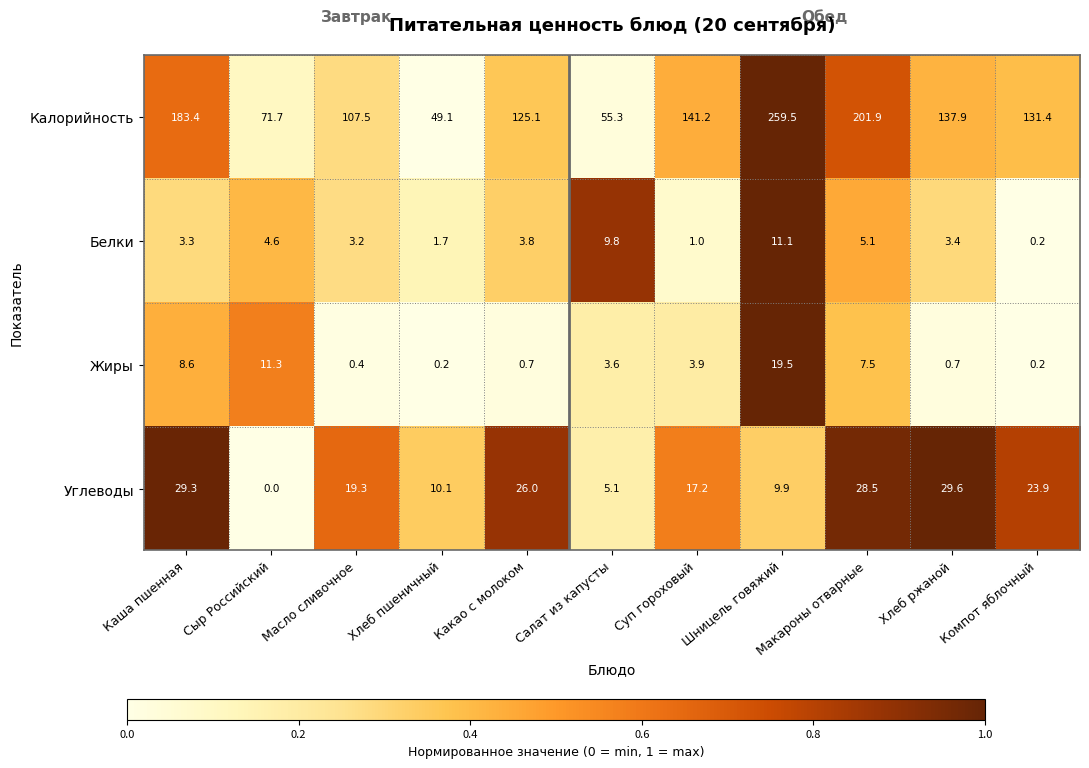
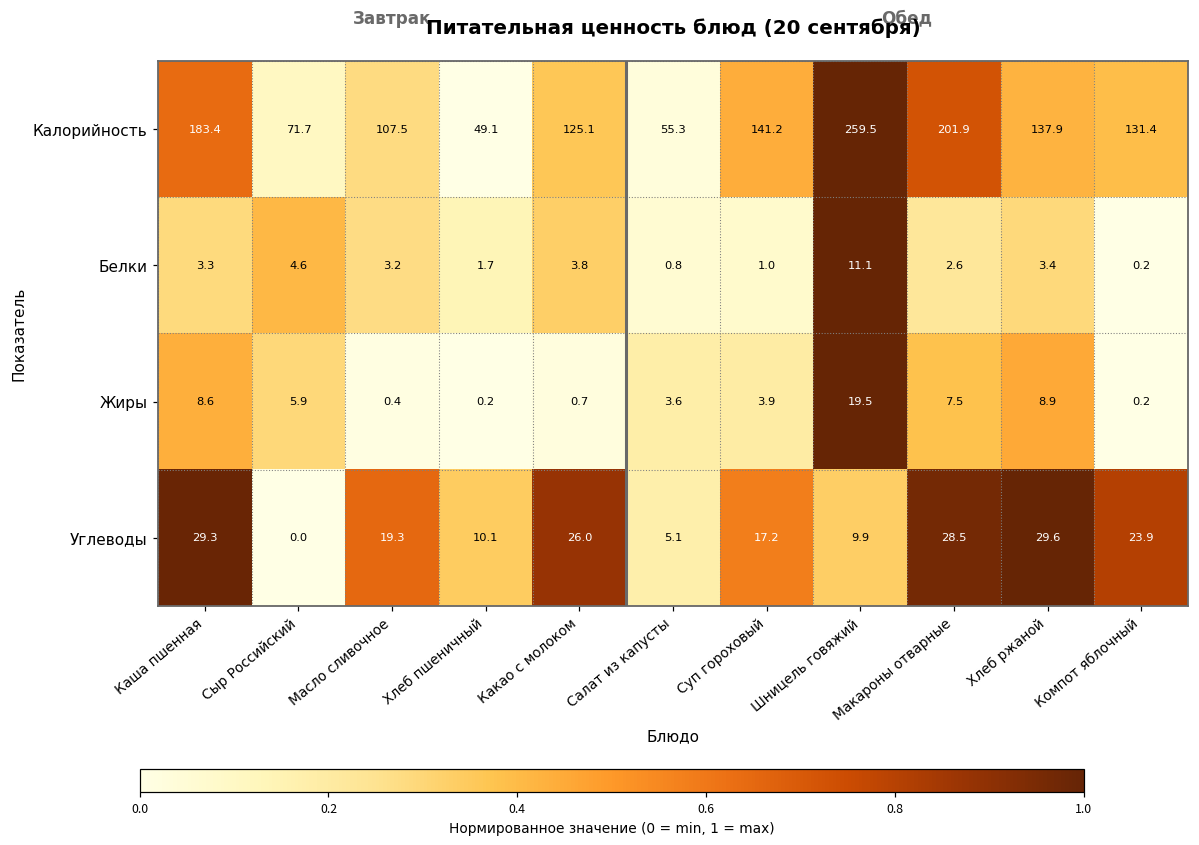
  {
    "Калорийность": {
      "Каша пшенная": 183.4,
      "Сыр Российский": 71.7,
      "Масло сливочное": 107.5,
      "Хлеб пшеничный": 49.1,
      "Какао с молоком": 125.1,
      "Салат из капусты": 55.3,
      "Суп гороховый": 141.2,
      "Шницель говяжий": 259.5,
      "Макароны отварные": 201.9,
      "Хлеб ржаной": 137.9,
      "Компот яблочный": 131.4
    },
    "Белки": {
      "Каша пшенная": 3.3,
      "Сыр Российский": 4.6,
      "Масло сливочное": 3.2,
      "Хлеб пшеничный": 1.7,
      "Какао с молоком": 3.8,
-     "Салат из капусты": 9.8,
+     "Салат из капусты": 0.8,
      "Суп гороховый": 1.0,
      "Шницель говяжий": 11.1,
-     "Макароны отварные": 5.1,
+     "Макароны отварные": 2.6,
      "Хлеб ржаной": 3.4,
      "Компот яблочный": 0.2
    },
    "Жиры": {
      "Каша пшенная": 8.6,
-     "Сыр Российский": 11.3,
+     "Сыр Российский": 5.9,
      "Масло сливочное": 0.4,
      "Хлеб пшеничный": 0.2,
      "Какао с молоком": 0.7,
      "Салат из капусты": 3.6,
      "Суп гороховый": 3.9,
      "Шницель говяжий": 19.5,
      "Макароны отварные": 7.5,
-     "Хлеб ржаной": 0.7,
+     "Хлеб ржаной": 8.9,
      "Компот яблочный": 0.2
    },
    "Углеводы": {
      "Каша пшенная": 29.3,
      "Сыр Российский": 0.0,
      "Масло сливочное": 19.3,
      "Хлеб пшеничный": 10.1,
      "Какао с молоком": 26.0,
      "Салат из капусты": 5.1,
      "Суп гороховый": 17.2,
      "Шницель говяжий": 9.9,
      "Макароны отварные": 28.5,
      "Хлеб ржаной": 29.6,
      "Компот яблочный": 23.9
    }
  }
